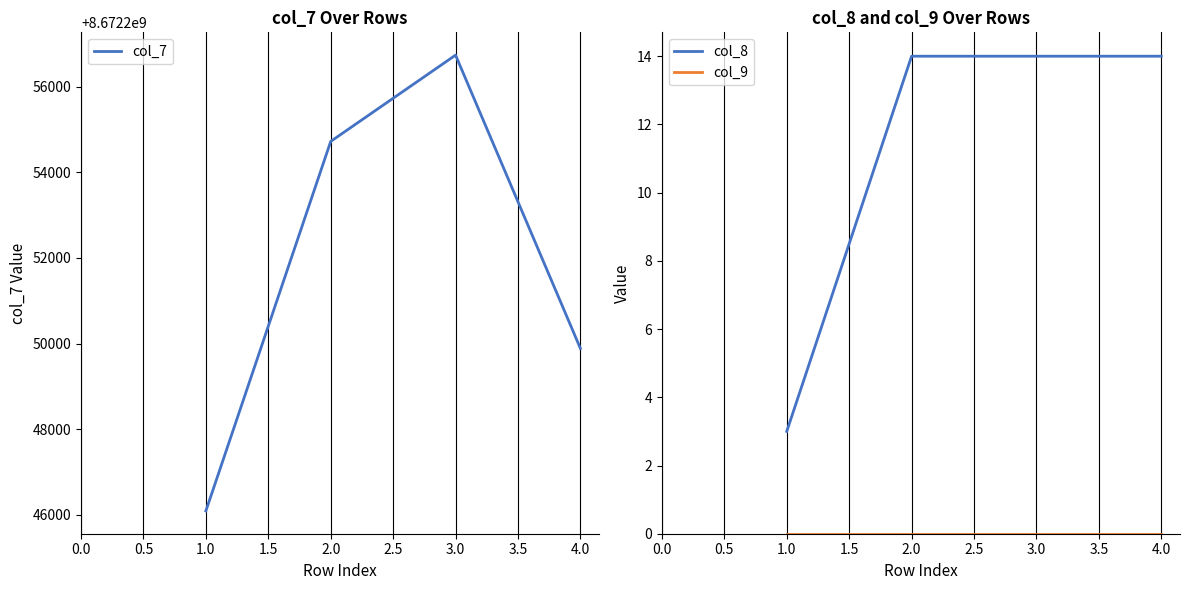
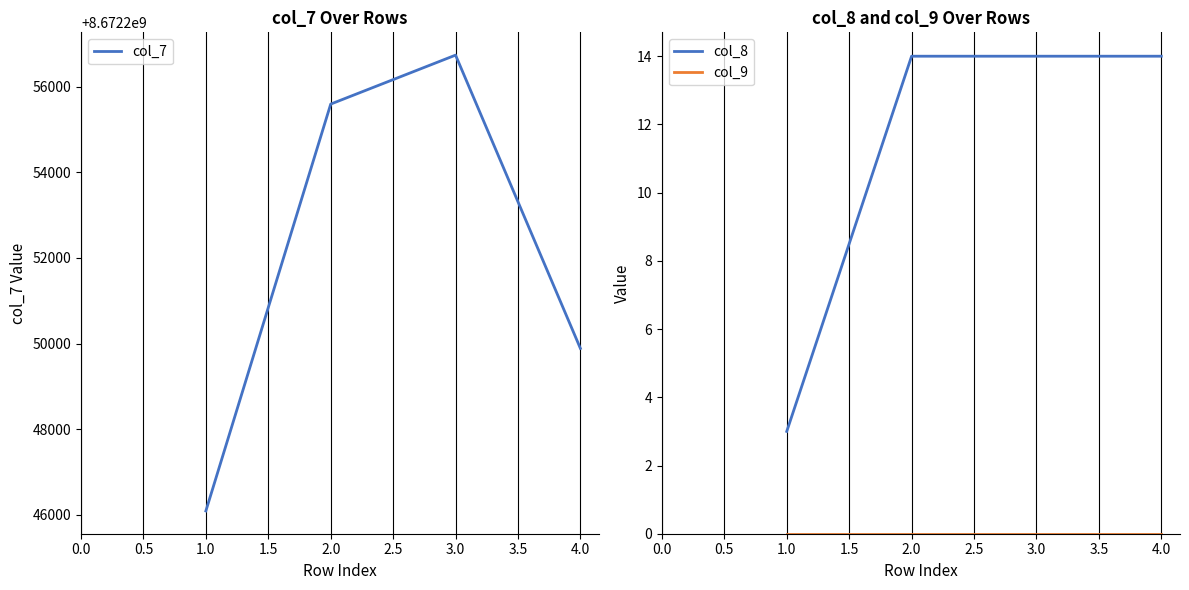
  {
    "col_7 Over Rows": {
      "1.0": 8672246100,
-     "2.0": 8672254700,
+     "2.0": 8672255600,
      "3.0": 8672256700,
      "4.0": 8672249900
    },
    "col_8 and col_9 Over Rows": {
      "col_8": {
        "1.0": 3.0,
        "2.0": 14.0,
        "3.0": 14.0,
        "4.0": 14.0
      },
      "col_9": {
        "1.0": 0.0,
        "2.0": 0.0,
        "3.0": 0.0,
        "4.0": 0.0
      }
    }
  }
